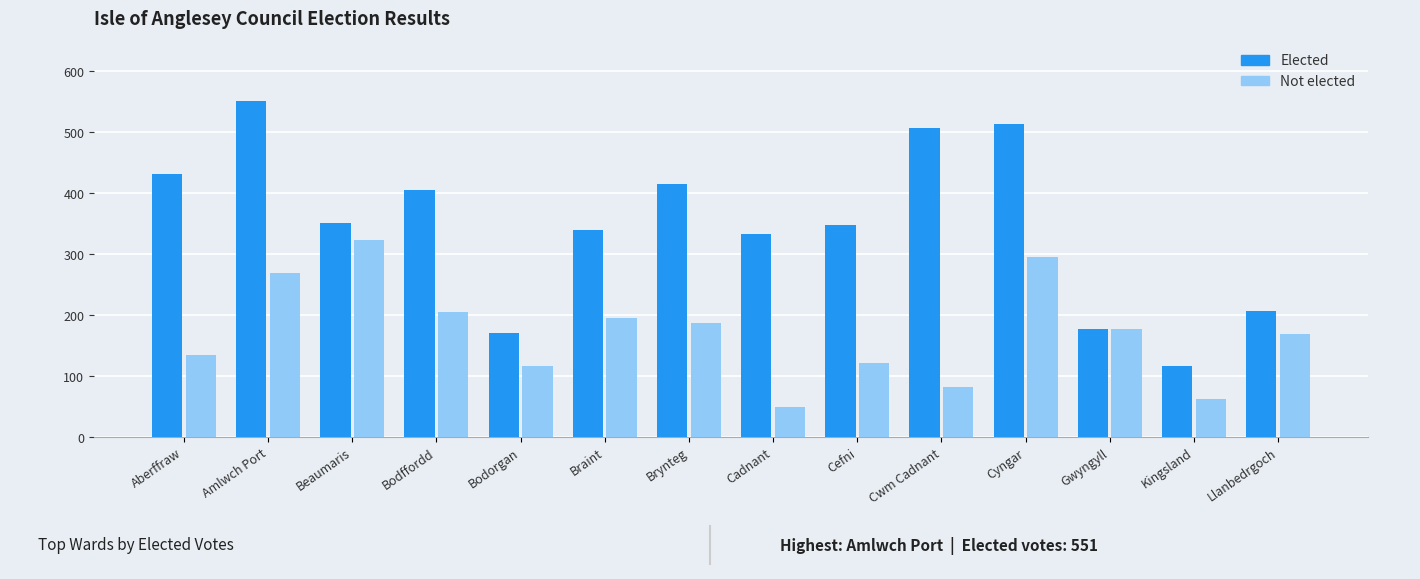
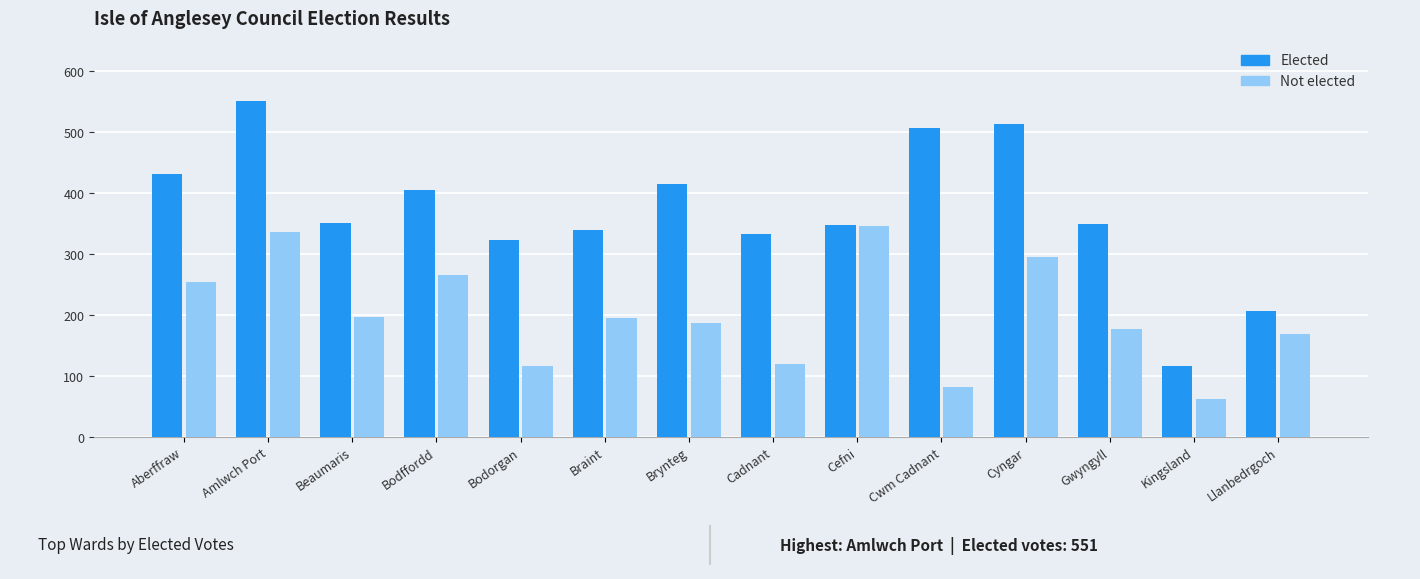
  {
    "Elected": {
      "Aberffraw": 430,
      "Amlwch Port": 550,
      "Beaumaris": 350,
      "Bodffordd": 410,
-     "Bodorgan": 170,
+     "Bodorgan": 320,
      "Braint": 340,
      "Brynteg": 420,
      "Cadnant": 330,
      "Cefni": 350,
      "Cwm Cadnant": 510,
      "Cyngar": 510,
-     "Gwyngyll": 180,
+     "Gwyngyll": 350,
      "Kingsland": 120,
      "Llanbedrgoch": 210
    },
    "Not elected": {
-     "Aberffraw": 140,
-     "Amlwch Port": 270,
-     "Beaumaris": 320,
-     "Bodffordd": 210,
+     "Aberffraw": 250,
+     "Amlwch Port": 340,
+     "Beaumaris": 200,
+     "Bodffordd": 270,
      "Bodorgan": 120,
      "Braint": 200,
      "Brynteg": 190,
-     "Cadnant": 50,
-     "Cefni": 120,
+     "Cadnant": 120,
+     "Cefni": 350,
      "Cwm Cadnant": 80,
      "Cyngar": 300,
      "Gwyngyll": 180,
      "Kingsland": 60,
      "Llanbedrgoch": 170
    }
  }
